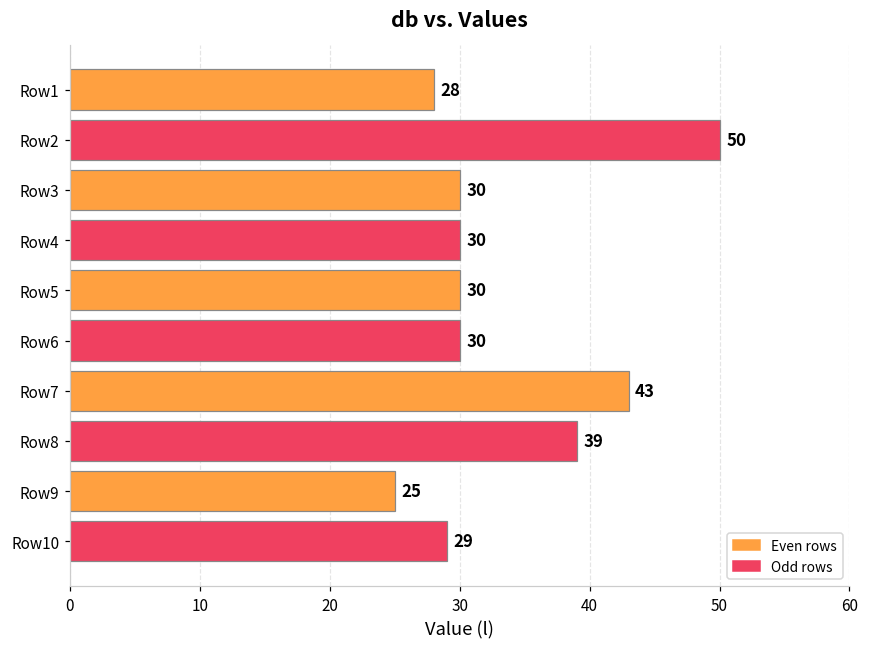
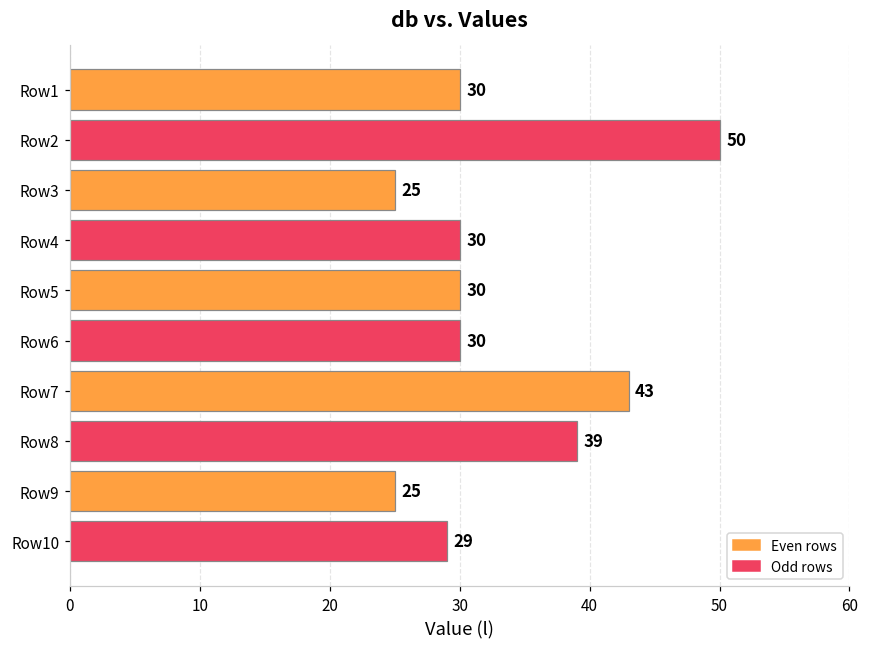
  {
-   "Row1": 28,
+   "Row1": 30,
    "Row2": 50,
-   "Row3": 30,
+   "Row3": 25,
    "Row4": 30,
    "Row5": 30,
    "Row6": 30,
    "Row7": 43,
    "Row8": 39,
    "Row9": 25,
    "Row10": 29
  }
